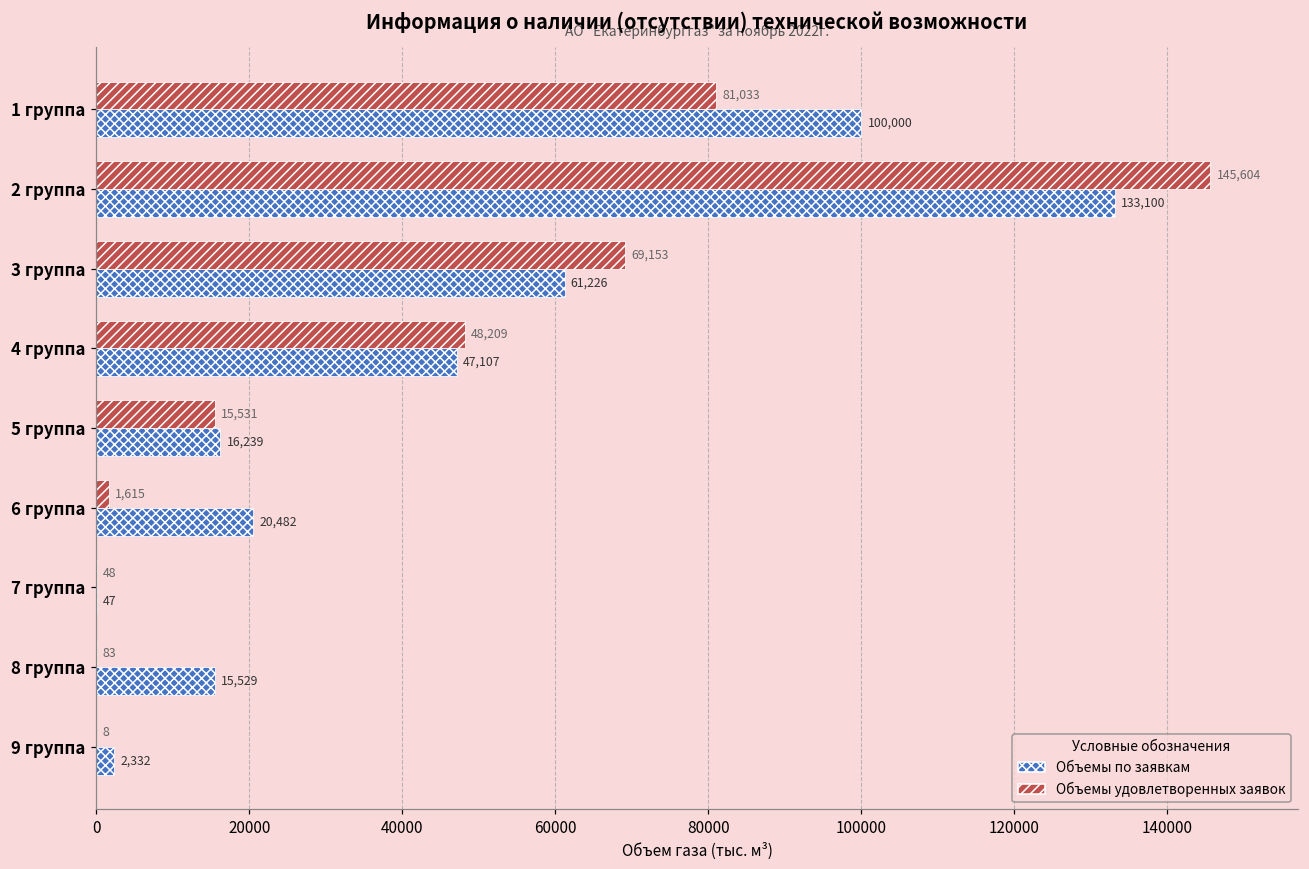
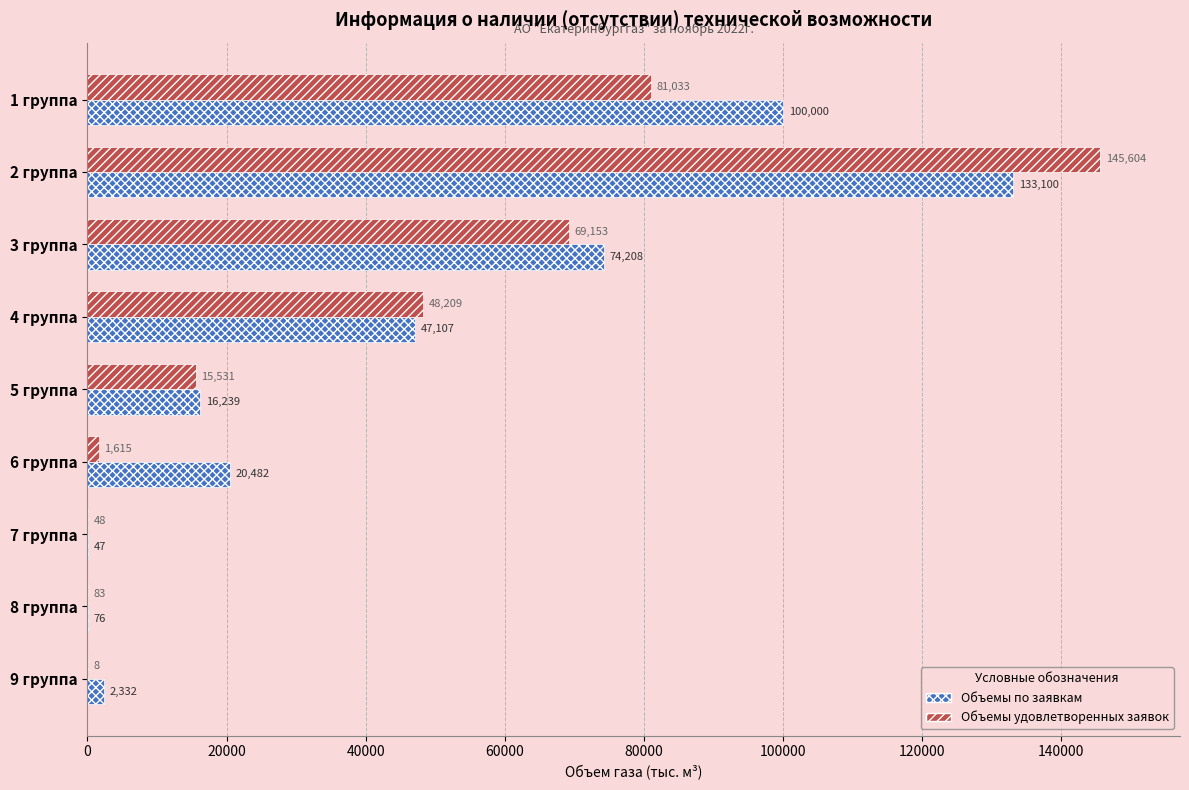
  {
    "Объемы по заявкам": {
      "1 группа": "100,000",
      "2 группа": "133,100",
-     "3 группа": "61,226",
+     "3 группа": "74,208",
      "4 группа": "47,107",
      "5 группа": "16,239",
      "6 группа": "20,482",
      "7 группа": "47",
-     "8 группа": "15,529",
+     "8 группа": "76",
      "9 группа": "2,332"
    },
    "Объемы удовлетворенных заявок": {
      "1 группа": "81,033",
      "2 группа": "145,604",
      "3 группа": "69,153",
      "4 группа": "48,209",
      "5 группа": "15,531",
      "6 группа": "1,615",
      "7 группа": "48",
      "8 группа": "83",
      "9 группа": "8"
    }
  }
